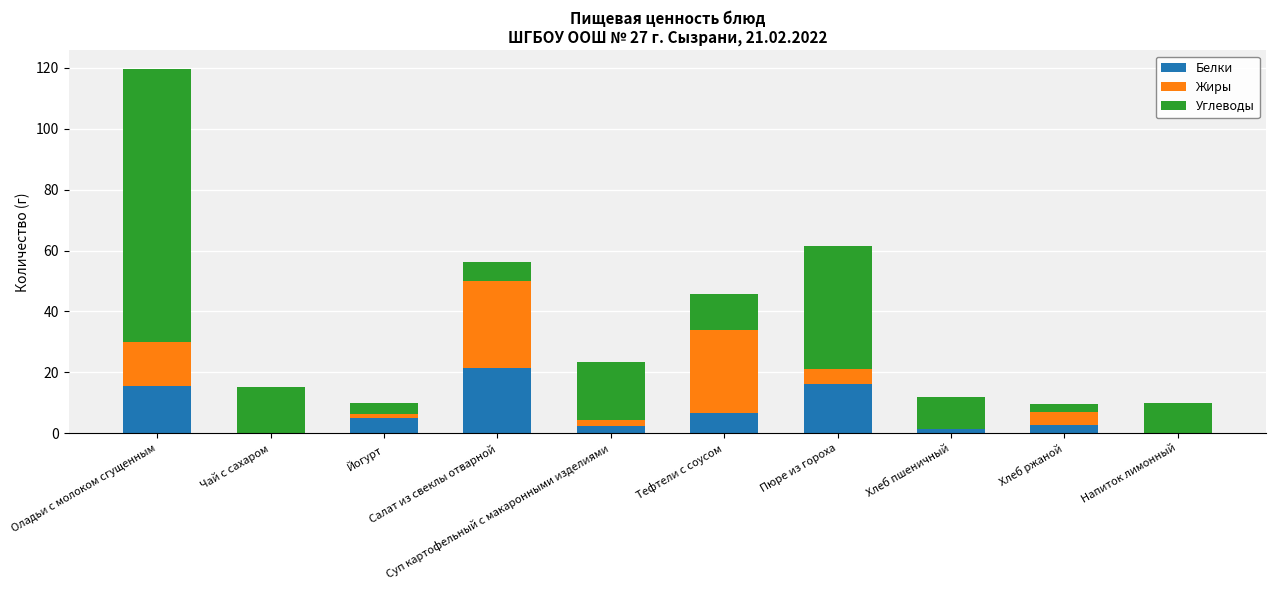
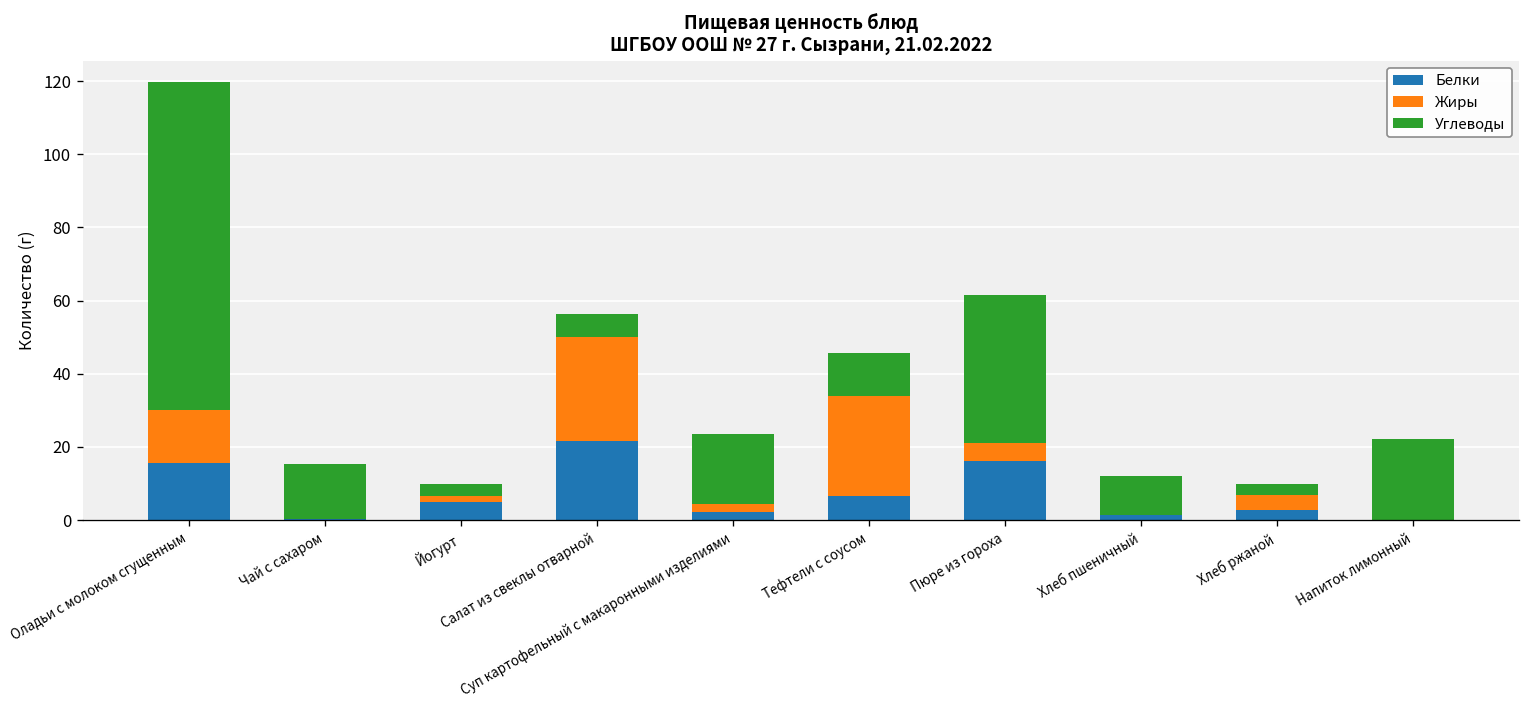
  {
    "Белки": {
      "Оладьи с молоком сгущенным": 16,
      "Йогурт": 5,
      "Салат из свеклы отварной": 22,
      "Суп картофельный с макаронными изделиями": 2,
      "Тефтели с соусом": 7,
      "Пюре из гороха": 16,
      "Хлеб пшеничный": 2,
      "Хлеб ржаной": 3
    },
    "Жиры": {
      "Оладьи с молоком сгущенным": 14,
      "Йогурт": 1,
      "Салат из свеклы отварной": 29,
      "Суп картофельный с макаронными изделиями": 2,
      "Тефтели с соусом": 27,
      "Пюре из гороха": 5,
      "Хлеб ржаной": 4,
      "Напиток лимонный": 0
    },
    "Углеводы": {
      "Оладьи с молоком сгущенным": 90,
      "Чай с сахаром": 15,
      "Йогурт": 4,
      "Салат из свеклы отварной": 6,
      "Суп картофельный с макаронными изделиями": 19,
      "Тефтели с соусом": 12,
      "Пюре из гороха": 40,
      "Хлеб пшеничный": 10,
      "Хлеб ржаной": 3,
-     "Напиток лимонный": 10
+     "Напиток лимонный": 22
    }
  }
